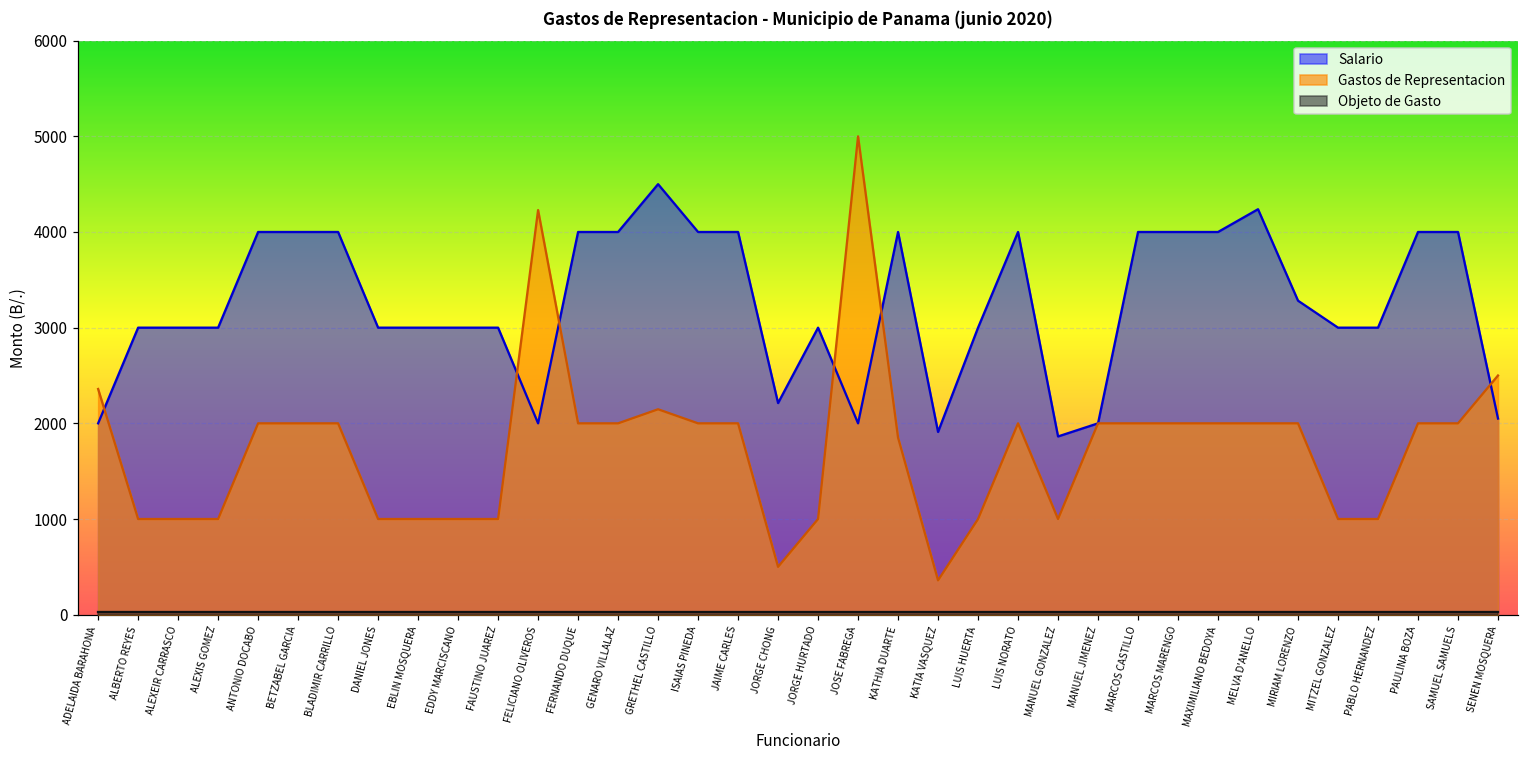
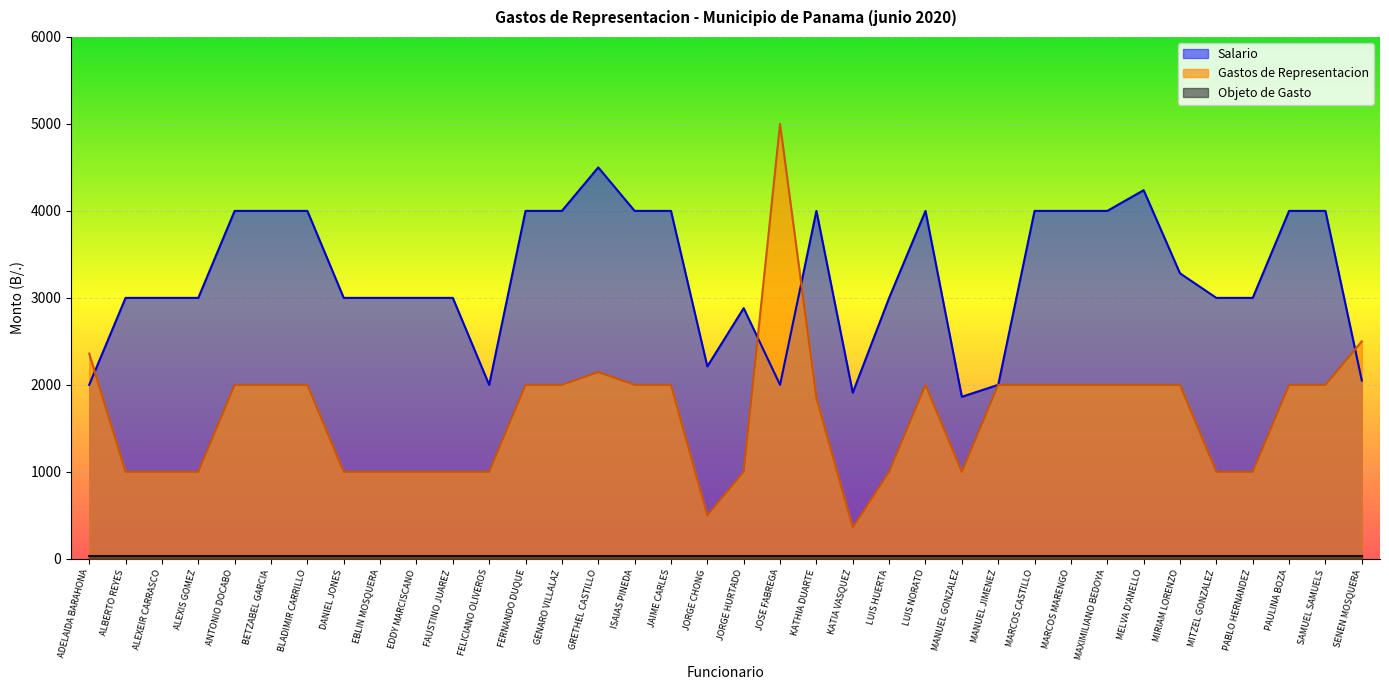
  {
    "Salario": {
      "ADELAIDA BARAHONA": 2000,
      "ALBERTO REYES": 3000,
      "ALEXEIR CARRASCO": 3000,
      "ALEXIS GOMEZ": 3000,
      "ANTONIO DOCABO": 4000,
      "BETZABEL GARCIA": 4000,
      "BLADIMIR CARRILLO": 4000,
      "DANIEL JONES": 3000,
      "EBLIN MOSQUERA": 3000,
      "EDDY MARCISCANO": 3000,
      "FAUSTINO JUAREZ": 3000,
      "FELICIANO OLIVEROS": 2000,
      "FERNANDO DUQUE": 4000,
      "GENARO VILLALAZ": 4000,
      "GRETHEL CASTILLO": 4500,
      "ISAIAS PINEDA": 4000,
      "JAIME CARLES": 4000,
      "JORGE CHONG": 2200,
-     "JORGE HURTADO": 3000,
+     "JORGE HURTADO": 2900,
      "JOSE FABREGA": 2000,
      "KATHIA DUARTE": 4000,
      "KATIA VASQUEZ": 1900,
      "LUIS HUERTA": 3000,
      "LUIS NORATO": 4000,
      "MANUEL GONZALEZ": 1900,
      "MARCOS CASTILLO": 4000,
      "MARCOS MARENGO": 4000,
      "MAXIMILIANO BEDOYA": 4000,
      "MELVA D'ANELLO": 4200,
      "MIRIAM LORENZO": 3300,
      "MITZEL GONZALEZ": 3000,
      "PABLO HERNANDEZ": 3000,
      "PAULINA BOZA": 4000,
      "SAMUEL SAMUELS": 4000,
      "SENEN MOSQUERA": 2100
    },
    "Gastos de Representacion": {
      "ADELAIDA BARAHONA": 2400,
      "ALBERTO REYES": 1000,
      "ALEXEIR CARRASCO": 1000,
      "ALEXIS GOMEZ": 1000,
      "ANTONIO DOCABO": 2000,
      "BETZABEL GARCIA": 2000,
      "BLADIMIR CARRILLO": 2000,
      "DANIEL JONES": 1000,
      "EBLIN MOSQUERA": 1000,
      "EDDY MARCISCANO": 1000,
      "FAUSTINO JUAREZ": 1000,
-     "FELICIANO OLIVEROS": 4200,
+     "FELICIANO OLIVEROS": 1000,
      "FERNANDO DUQUE": 2000,
      "GENARO VILLALAZ": 2000,
      "GRETHEL CASTILLO": 2100,
      "ISAIAS PINEDA": 2000,
      "JAIME CARLES": 2000,
      "JORGE CHONG": 500,
      "JORGE HURTADO": 1000,
      "JOSE FABREGA": 5000,
      "KATHIA DUARTE": 1900,
      "KATIA VASQUEZ": 400,
      "LUIS HUERTA": 1000,
      "LUIS NORATO": 2000,
      "MANUEL GONZALEZ": 1000,
      "MARCOS CASTILLO": 2000,
      "MARCOS MARENGO": 2000,
      "MAXIMILIANO BEDOYA": 2000,
      "MELVA D'ANELLO": 2000,
      "MIRIAM LORENZO": 2000,
      "MITZEL GONZALEZ": 1000,
      "PABLO HERNANDEZ": 1000,
      "PAULINA BOZA": 2000,
      "SAMUEL SAMUELS": 2000,
      "SENEN MOSQUERA": 2500
    },
    "Objeto de Gasto": {
      "ADELAIDA BARAHONA": 0,
      "ALBERTO REYES": 0,
      "ALEXEIR CARRASCO": 0,
      "ALEXIS GOMEZ": 0,
      "ANTONIO DOCABO": 0,
      "BETZABEL GARCIA": 0,
      "BLADIMIR CARRILLO": 0,
      "DANIEL JONES": 0,
      "EBLIN MOSQUERA": 0,
      "EDDY MARCISCANO": 0,
      "FAUSTINO JUAREZ": 0,
      "FELICIANO OLIVEROS": 0,
      "FERNANDO DUQUE": 0,
      "GENARO VILLALAZ": 0,
      "GRETHEL CASTILLO": 0,
      "ISAIAS PINEDA": 0,
      "JAIME CARLES": 0,
      "JORGE CHONG": 0,
      "JORGE HURTADO": 0,
      "JOSE FABREGA": 0,
      "KATHIA DUARTE": 0,
      "KATIA VASQUEZ": 0,
      "LUIS HUERTA": 0,
      "LUIS NORATO": 0,
      "MANUEL GONZALEZ": 0,
      "MANUEL JIMENEZ": 0,
      "MARCOS CASTILLO": 0,
      "MARCOS MARENGO": 0,
      "MAXIMILIANO BEDOYA": 0,
      "MELVA D'ANELLO": 0,
      "MIRIAM LORENZO": 0,
      "MITZEL GONZALEZ": 0,
      "PABLO HERNANDEZ": 0,
      "PAULINA BOZA": 0,
      "SAMUEL SAMUELS": 0,
      "SENEN MOSQUERA": 0
    }
  }
